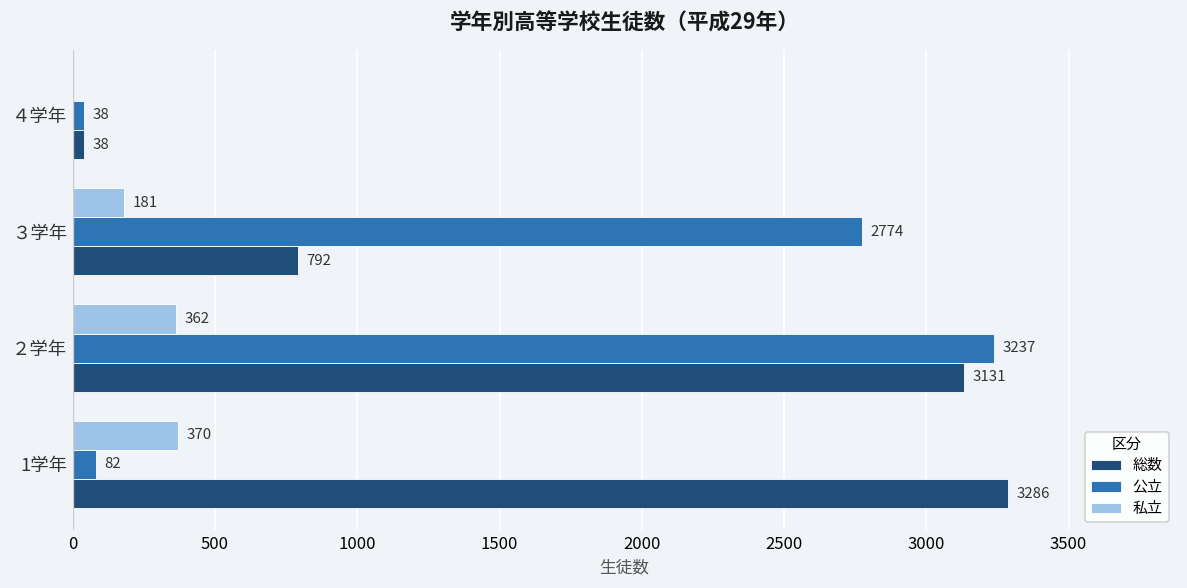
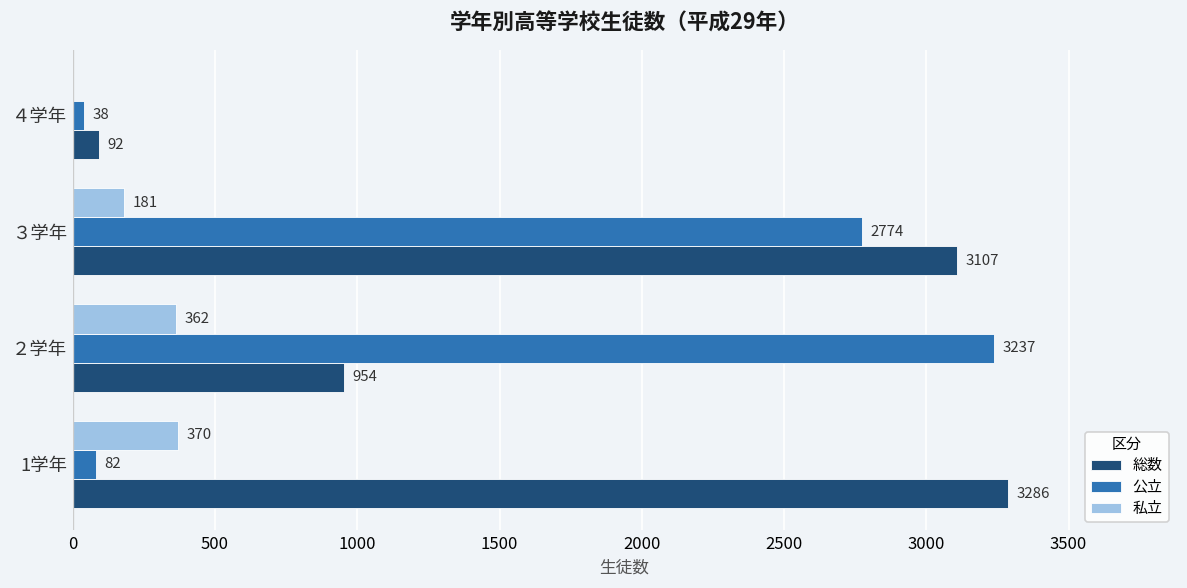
  {
    "総数": {
-     "４学年": 38,
-     "３学年": 792,
-     "２学年": 3131,
+     "４学年": 92,
+     "３学年": 3107,
+     "２学年": 954,
      "1学年": 3286
    },
    "公立": {
      "４学年": 38,
      "３学年": 2774,
      "２学年": 3237,
      "1学年": 82
    },
    "私立": {
      "３学年": 181,
      "２学年": 362,
      "1学年": 370
    }
  }
